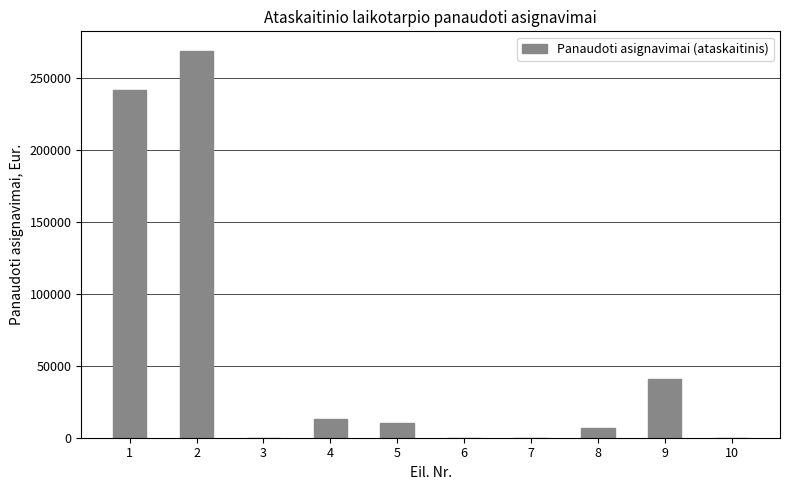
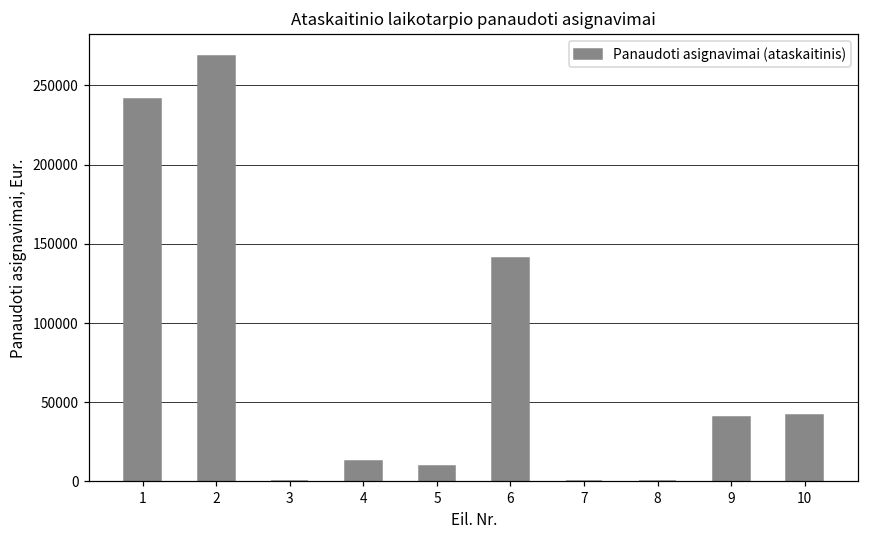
  {
    "1": 242000,
    "2": 269000,
    "3": 0,
    "4": 13000,
    "5": 10000,
-   "6": 0,
+   "6": 141000,
    "7": 0,
-   "8": 6000,
+   "8": 0,
    "9": 41000,
-   "10": 0
+   "10": 42000
  }
